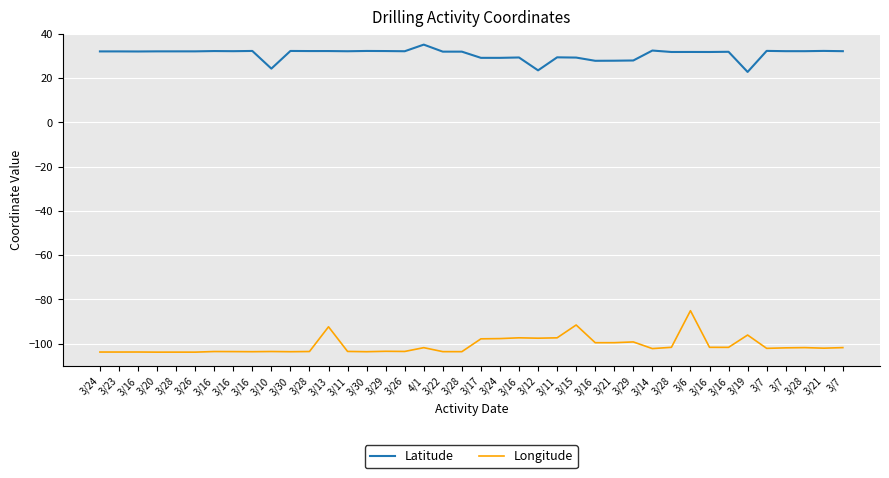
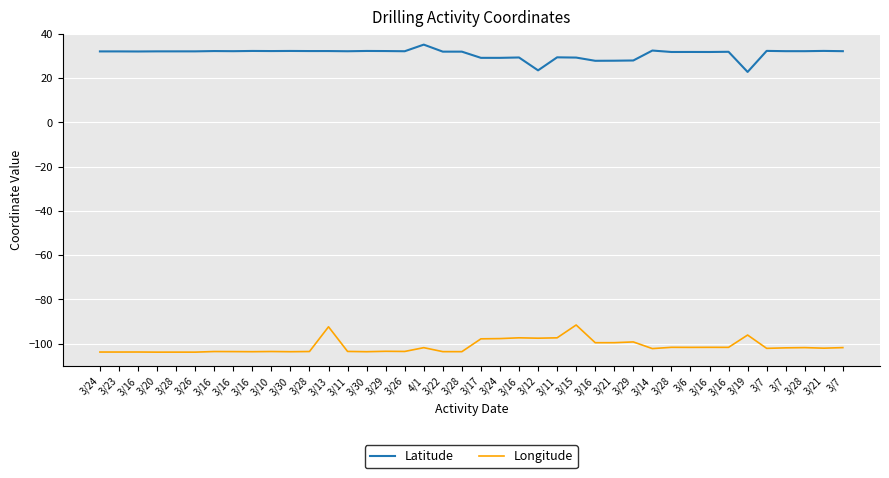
  {
    "Latitude": {
      "3/23": 32,
      "3/20": 32,
-     "3/10": 24,
+     "3/10": 32,
      "3/13": 32,
      "4/1": 35,
      "3/22": 32,
      "3/17": 29,
      "3/12": 23,
      "3/15": 29,
      "3/14": 32,
      "3/6": 32,
      "3/19": 23
    },
    "Longitude": {
      "3/23": -104,
      "3/20": -104,
      "3/10": -104,
      "3/13": -92,
      "4/1": -102,
      "3/22": -104,
      "3/17": -98,
      "3/12": -98,
      "3/15": -92,
      "3/14": -102,
-     "3/6": -85,
+     "3/6": -102,
      "3/19": -96
    }
  }
